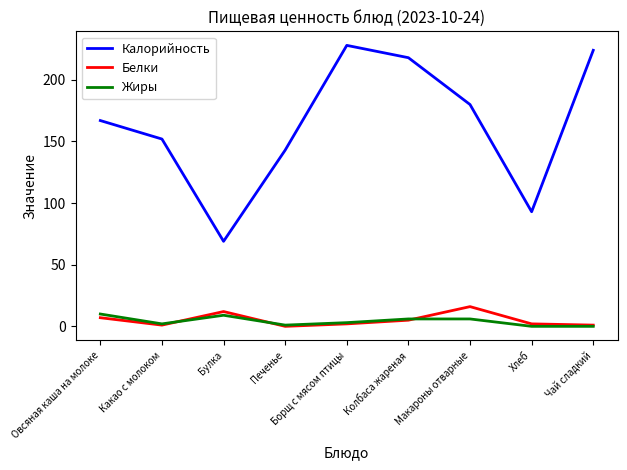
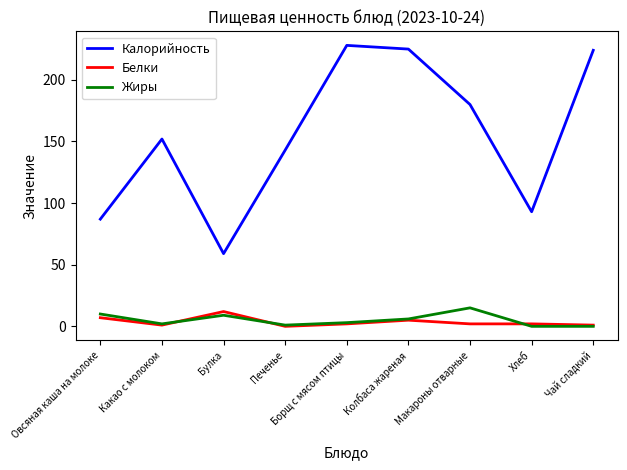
  {
    "Калорийность": {
-     "Овсяная каша на молоке": 167,
+     "Овсяная каша на молоке": 87,
      "Какао с молоком": 152,
-     "Булка": 69,
+     "Булка": 59,
      "Печенье": 143,
      "Борщ с мясом птицы": 228,
-     "Колбаса жареная": 218,
+     "Колбаса жареная": 225,
      "Макароны отварные": 180,
      "Хлеб": 93,
      "Чай сладкий": 224
    },
    "Белки": {
      "Овсяная каша на молоке": 7,
      "Булка": 12,
-     "Макароны отварные": 16
+     "Макароны отварные": 2
    },
    "Жиры": {
      "Овсяная каша на молоке": 10,
      "Булка": 9,
-     "Макароны отварные": 6
+     "Макароны отварные": 15
    }
  }
